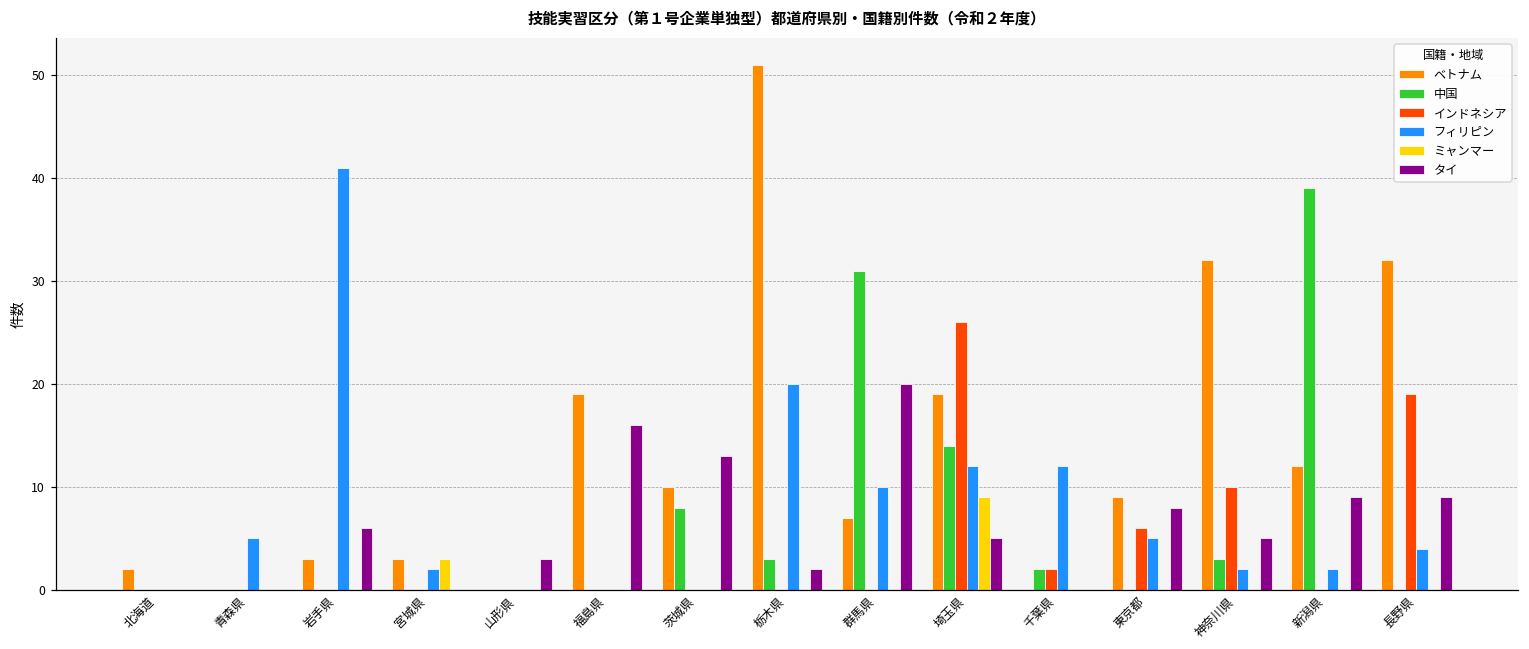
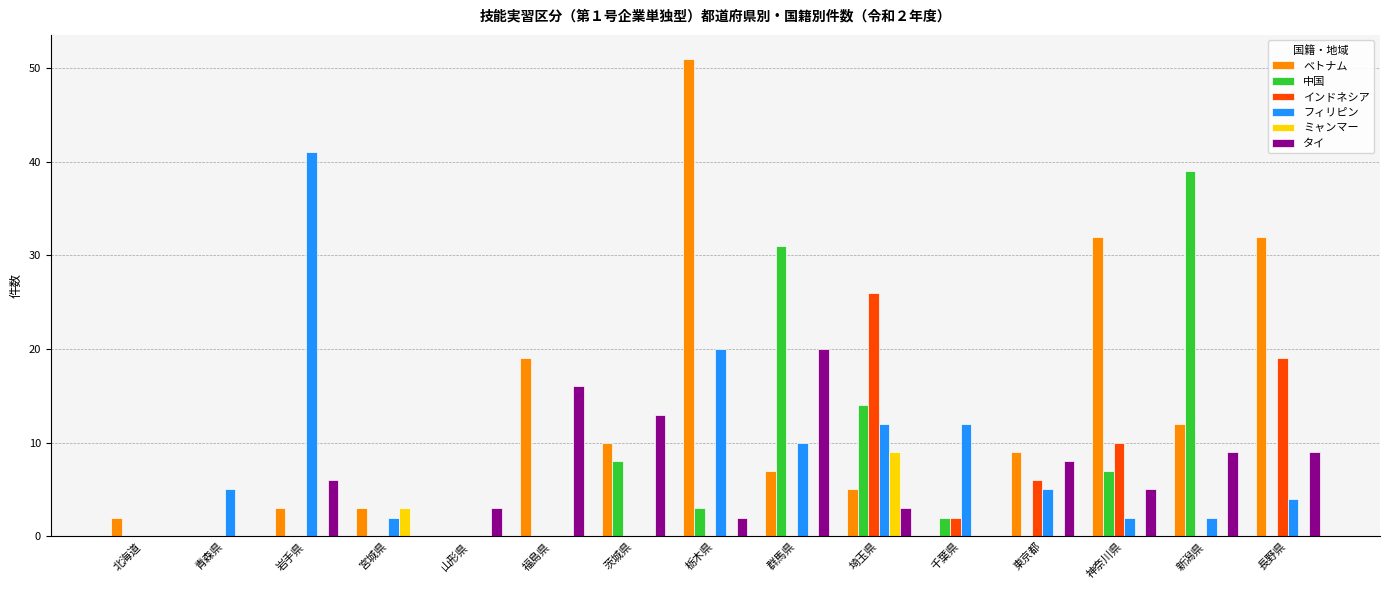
  {
    "ベトナム": {
      "北海道": 2,
      "青森県": 0,
      "岩手県": 3,
      "宮城県": 3,
      "山形県": 0,
      "福島県": 19,
      "茨城県": 10,
      "栃木県": 51,
      "群馬県": 7,
-     "埼玉県": 19,
+     "埼玉県": 5,
      "千葉県": 0,
      "東京都": 9,
      "神奈川県": 32,
      "新潟県": 12,
      "長野県": 32
    },
    "中国": {
      "北海道": 0,
      "青森県": 0,
      "岩手県": 0,
      "宮城県": 0,
      "山形県": 0,
      "福島県": 0,
      "茨城県": 8,
      "栃木県": 3,
      "群馬県": 31,
      "埼玉県": 14,
      "千葉県": 2,
      "東京都": 0,
-     "神奈川県": 3,
+     "神奈川県": 7,
      "新潟県": 39,
      "長野県": 0
    },
    "インドネシア": {
      "北海道": 0,
      "青森県": 0,
      "岩手県": 0,
      "宮城県": 0,
      "山形県": 0,
      "福島県": 0,
      "茨城県": 0,
      "栃木県": 0,
      "群馬県": 0,
      "埼玉県": 26,
      "千葉県": 2,
      "東京都": 6,
      "神奈川県": 10,
      "新潟県": 0,
      "長野県": 19
    },
    "フィリピン": {
      "北海道": 0,
      "青森県": 5,
      "岩手県": 41,
      "宮城県": 2,
      "山形県": 0,
      "福島県": 0,
      "茨城県": 0,
      "栃木県": 20,
      "群馬県": 10,
      "埼玉県": 12,
      "千葉県": 12,
      "東京都": 5,
      "神奈川県": 2,
      "新潟県": 2,
      "長野県": 4
    },
    "ミャンマー": {
      "北海道": 0,
      "青森県": 0,
      "岩手県": 0,
      "宮城県": 3,
      "山形県": 0,
      "福島県": 0,
      "茨城県": 0,
      "栃木県": 0,
      "群馬県": 0,
      "埼玉県": 9,
      "千葉県": 0,
      "東京都": 0,
      "神奈川県": 0,
      "新潟県": 0,
      "長野県": 0
    },
    "タイ": {
      "北海道": 0,
      "青森県": 0,
      "岩手県": 6,
      "宮城県": 0,
      "山形県": 3,
      "福島県": 16,
      "茨城県": 13,
      "栃木県": 2,
      "群馬県": 20,
-     "埼玉県": 5,
+     "埼玉県": 3,
      "千葉県": 0,
      "東京都": 8,
      "神奈川県": 5,
      "新潟県": 9,
      "長野県": 9
    }
  }
